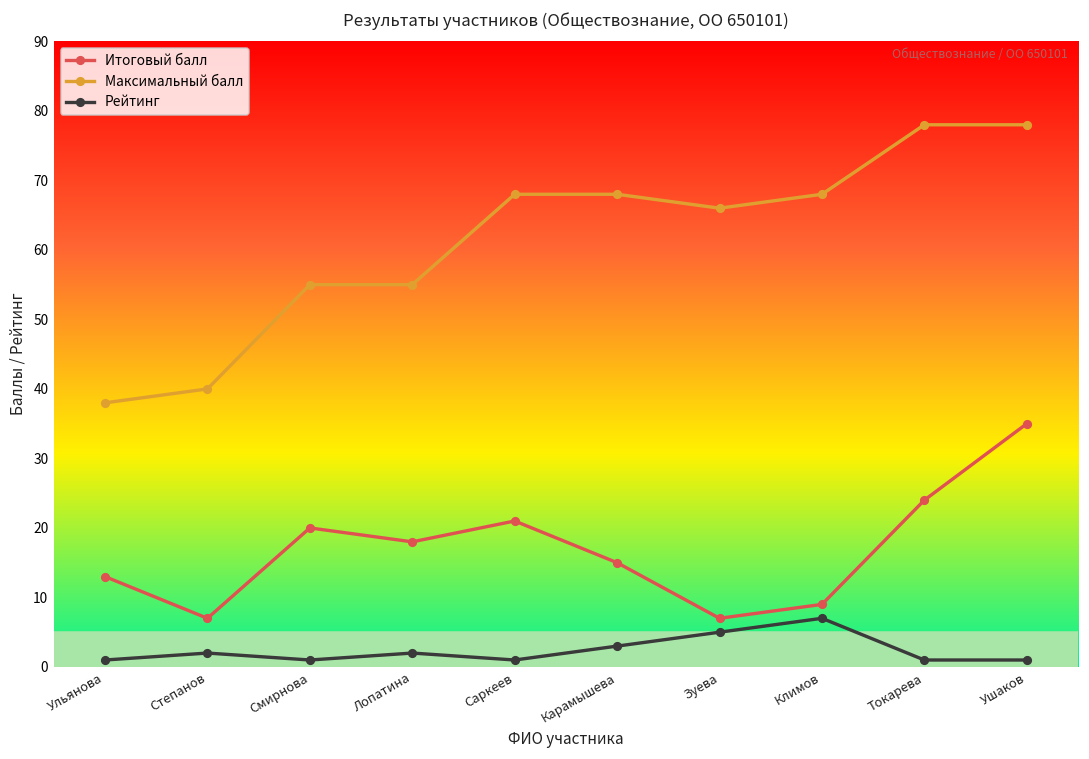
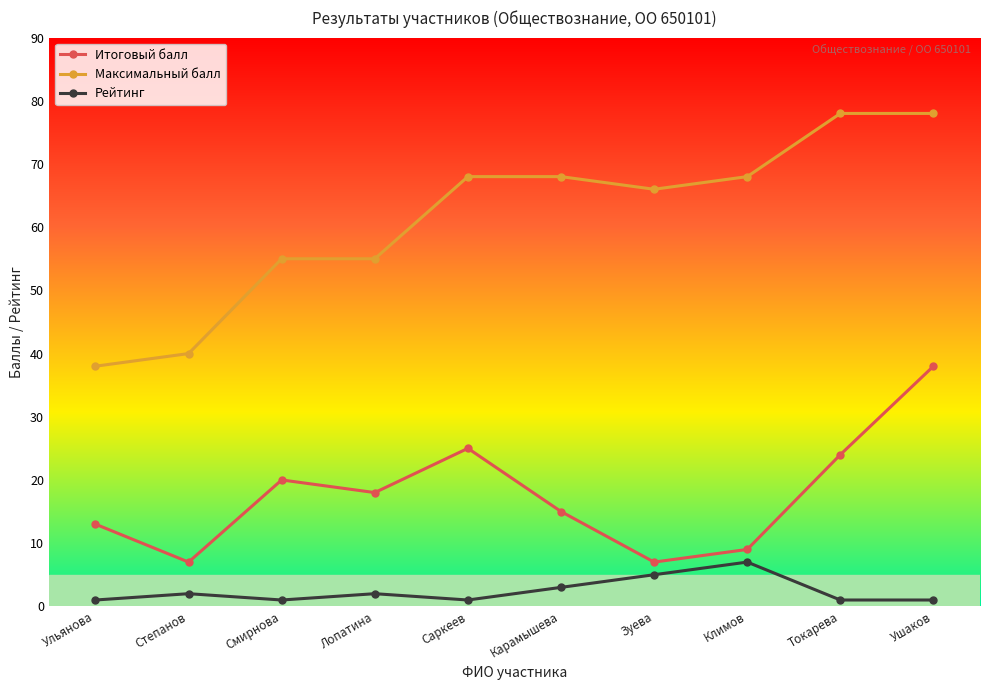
  {
    "Итоговый балл": {
      "Ульянова": 13,
      "Степанов": 7,
      "Смирнова": 20,
      "Лопатина": 18,
-     "Саркеев": 21,
+     "Саркеев": 25,
      "Карамышева": 15,
      "Зуева": 7,
      "Климов": 9,
      "Токарева": 24,
-     "Ушаков": 35
+     "Ушаков": 38
    },
    "Максимальный балл": {
      "Ульянова": 38,
      "Степанов": 40,
      "Смирнова": 55,
      "Лопатина": 55,
      "Саркеев": 68,
      "Карамышева": 68,
      "Зуева": 66,
      "Климов": 68,
      "Токарева": 78,
      "Ушаков": 78
    },
    "Рейтинг": {
      "Климов": 7
    }
  }
